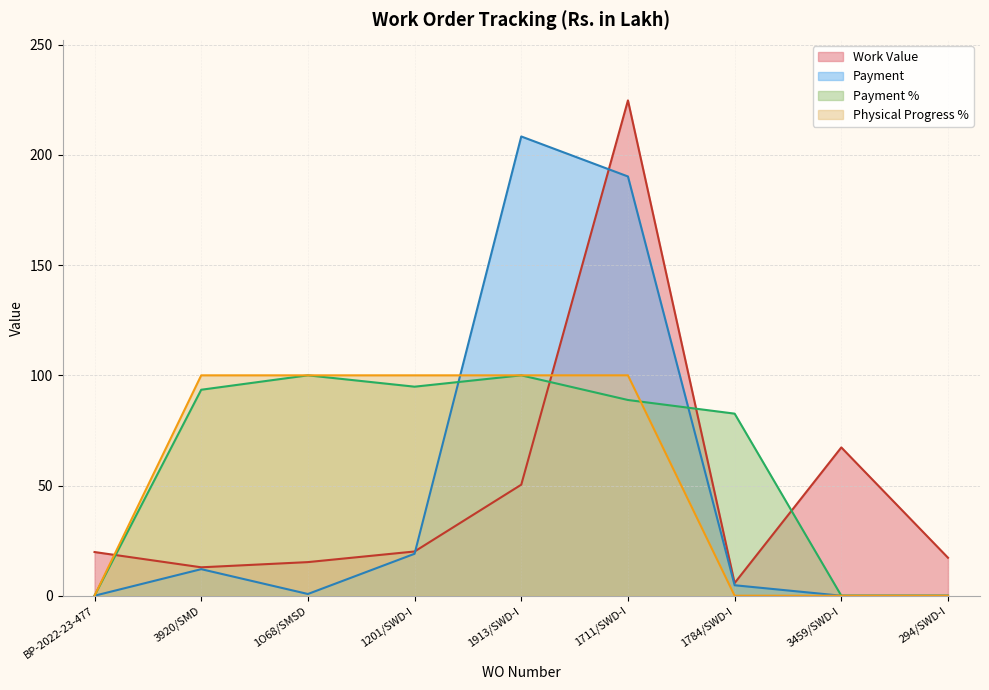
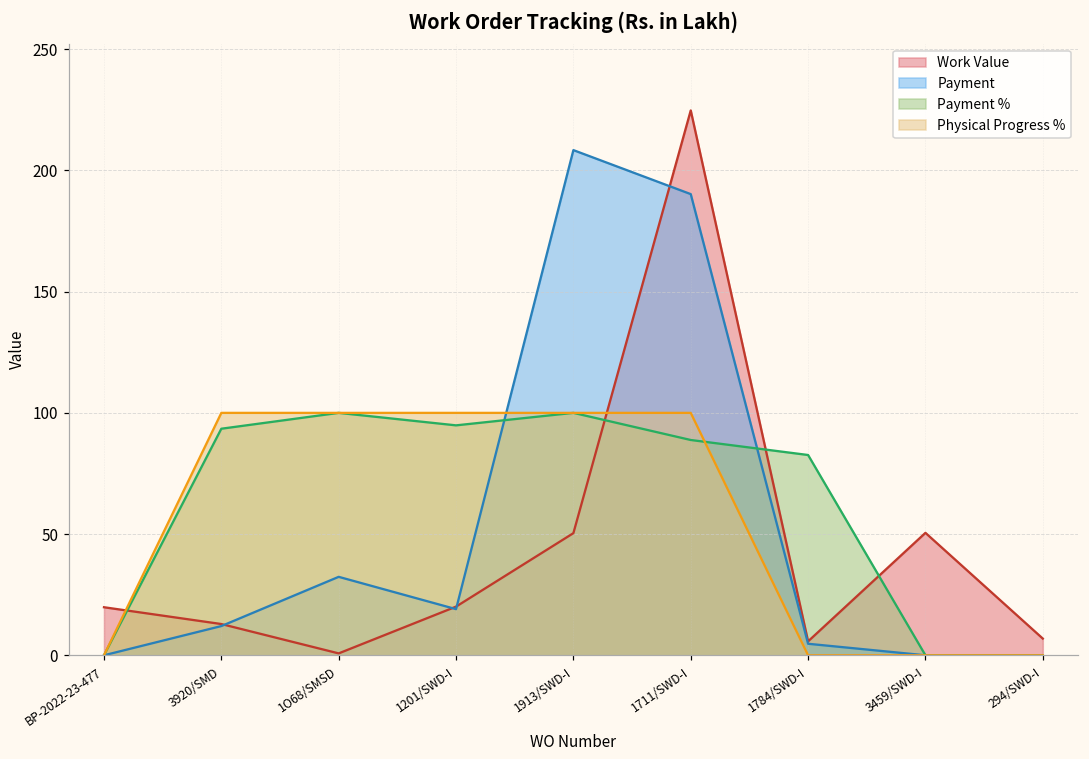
  {
    "Work Value": {
      "BP-2022-23-477": 20,
-     "1O68/SMSD": 15,
+     "1O68/SMSD": 1,
      "1913/SWD-I": 50,
      "1711/SWD-I": 225,
-     "3459/SWD-I": 67,
-     "294/SWD-I": 17
+     "3459/SWD-I": 51,
+     "294/SWD-I": 7
    },
    "Payment": {
-     "1O68/SMSD": 1,
+     "1O68/SMSD": 32,
      "1913/SWD-I": 208,
      "1711/SWD-I": 190
    }
  }
